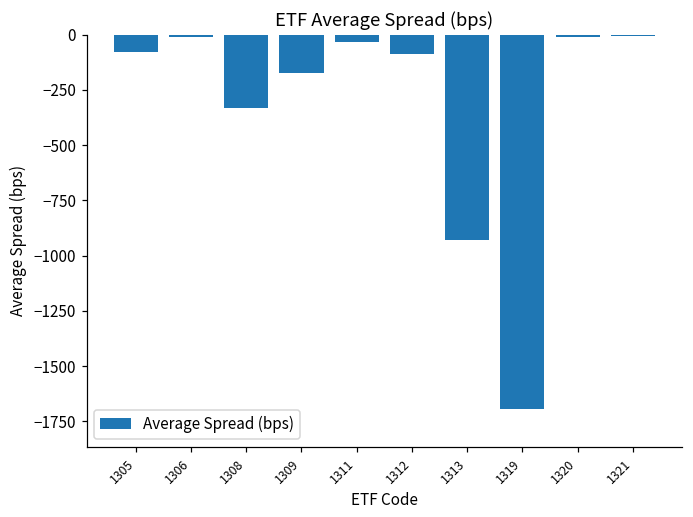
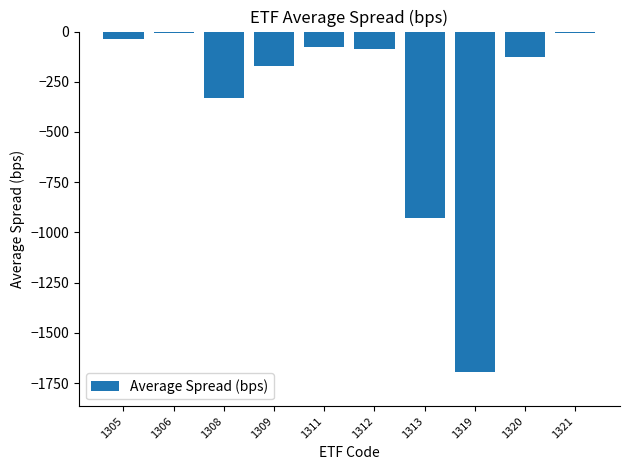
  {
-   "1305": -80,
+   "1305": -40,
    "1308": -330,
    "1309": -170,
-   "1311": -30,
+   "1311": -80,
    "1312": -90,
    "1313": -930,
    "1319": -1700,
-   "1320": -10
+   "1320": -130
  }
